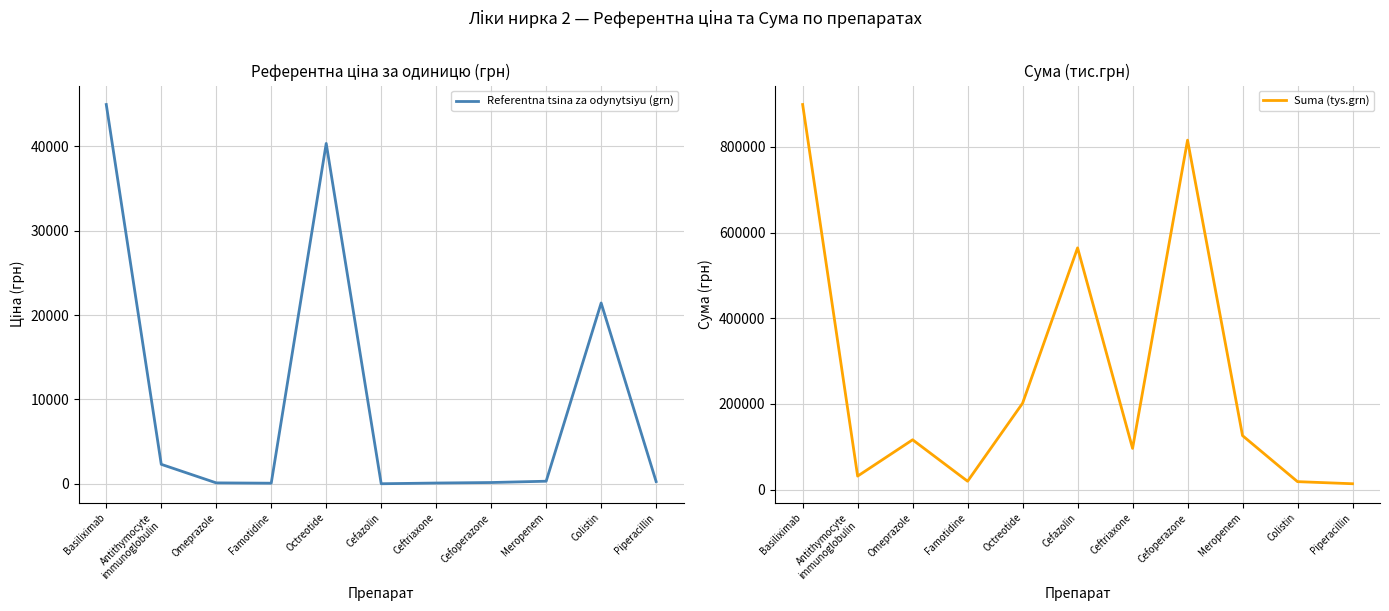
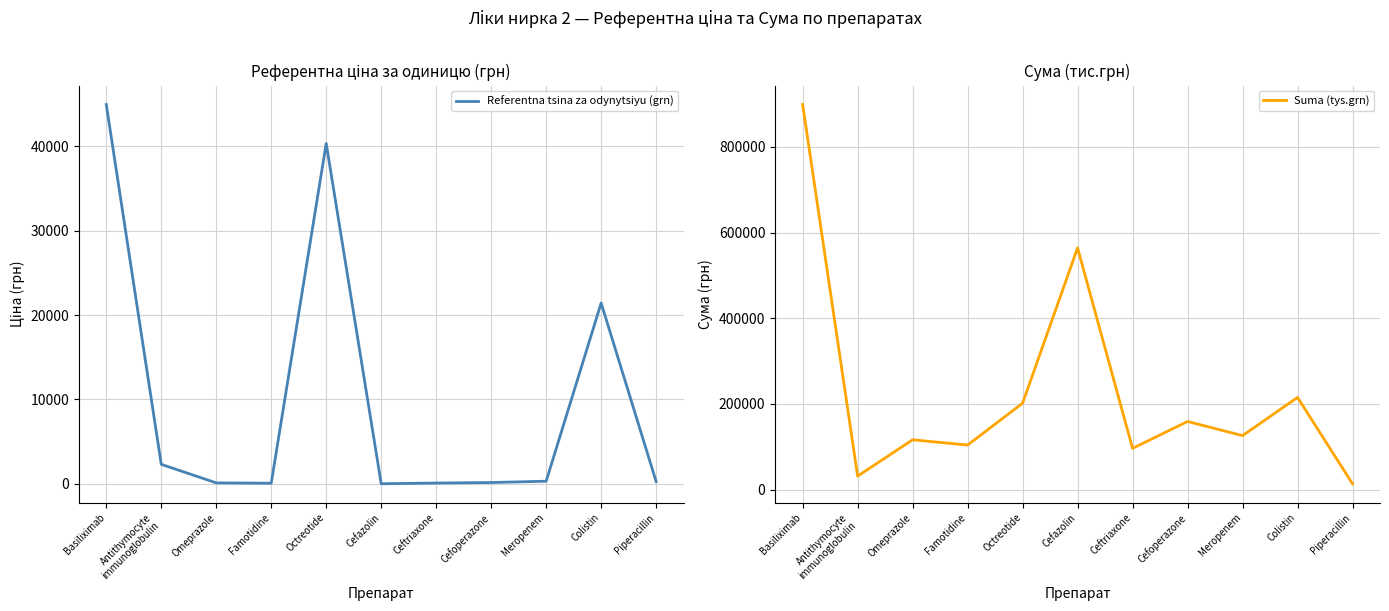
  {
    "Референтна ціна за одиницю (грн)": {
      "Basiliximab": 45000,
      "Antithymocyte immunoglobulin": 2000,
      "Omeprazole": 0,
      "Famotidine": 0,
      "Octreotide": 40000,
      "Cefazolin": 0,
      "Ceftriaxone": 0,
      "Cefoperazone": 0,
      "Meropenem": 0,
      "Colistin": 21000,
      "Piperacillin": 0
    },
    "Сума (тис.грн)": {
      "Basiliximab": 900000,
      "Antithymocyte immunoglobulin": 30000,
      "Omeprazole": 120000,
-     "Famotidine": 20000,
+     "Famotidine": 100000,
      "Octreotide": 200000,
      "Cefazolin": 560000,
      "Ceftriaxone": 100000,
-     "Cefoperazone": 820000,
+     "Cefoperazone": 160000,
      "Meropenem": 130000,
-     "Colistin": 20000,
+     "Colistin": 220000,
      "Piperacillin": 10000
    }
  }
